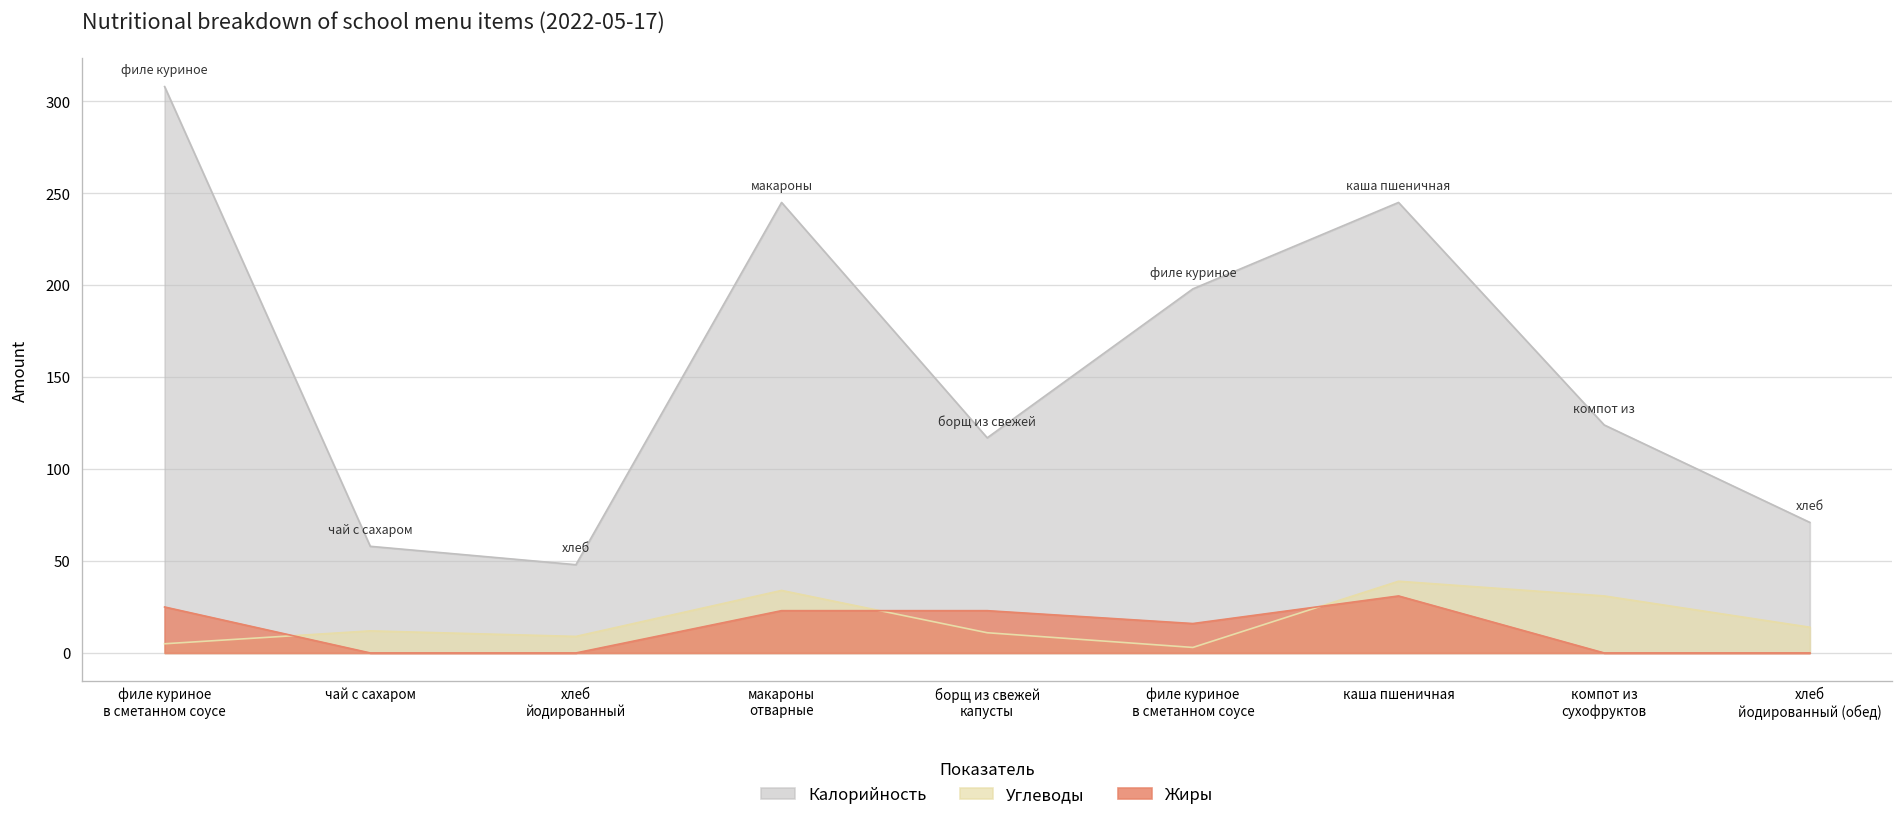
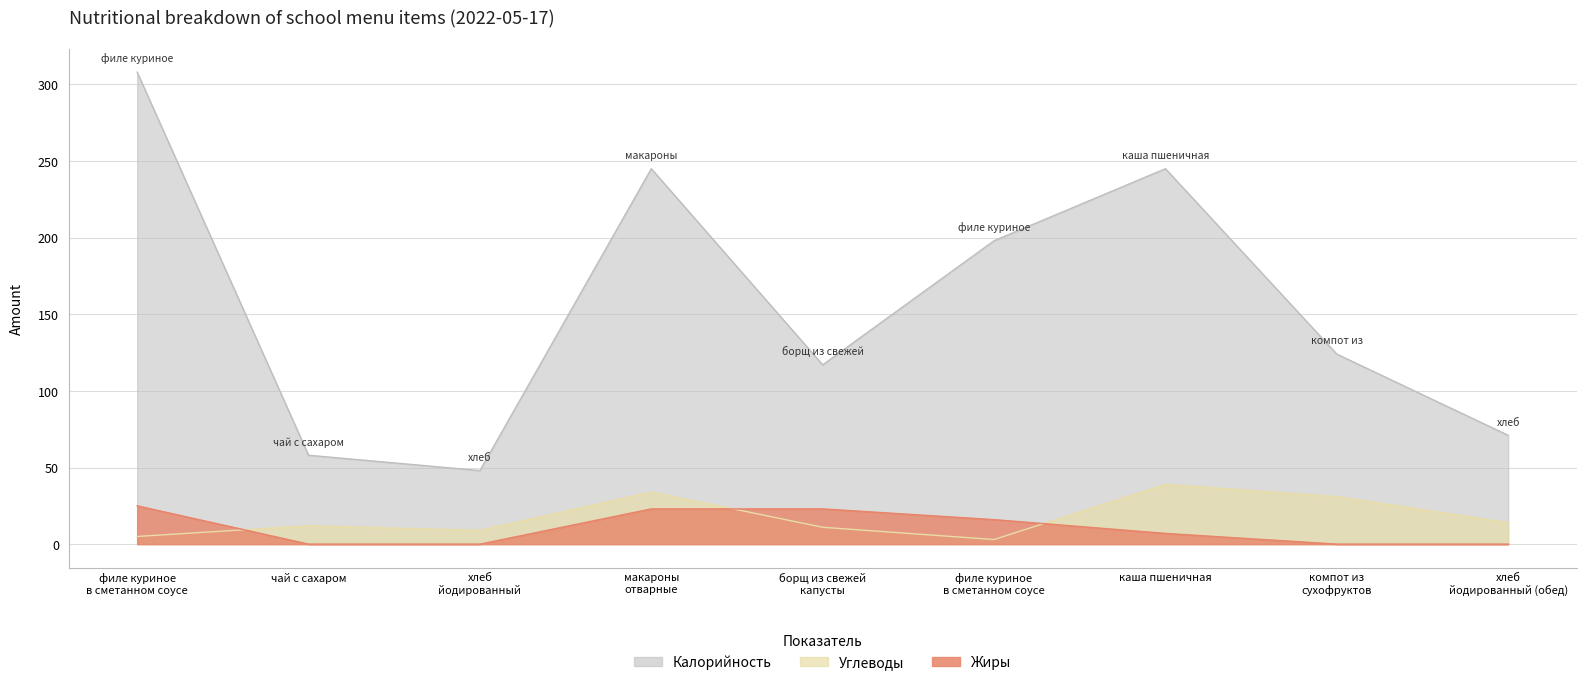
  {
    "Жиры": {
      "чай с сахаром": 0,
      "хлеб йодированный": 0,
      "макароны отварные": 23,
      "борщ из свежей капусты": 23,
-     "каша пшеничная": 31,
+     "каша пшеничная": 7,
      "компот из сухофруктов": 0,
      "хлеб йодированный (обед)": 0
    }
  }
